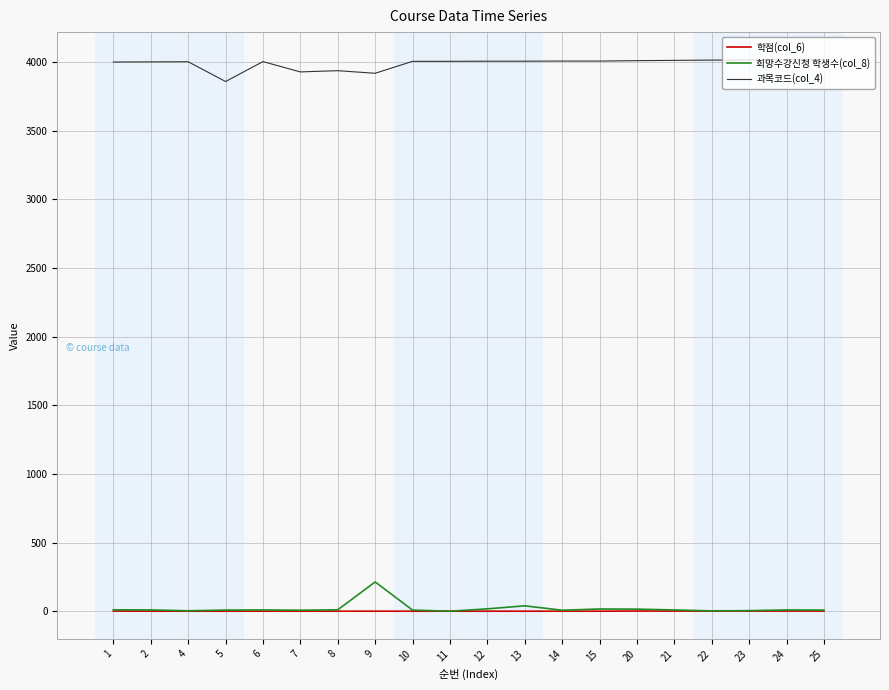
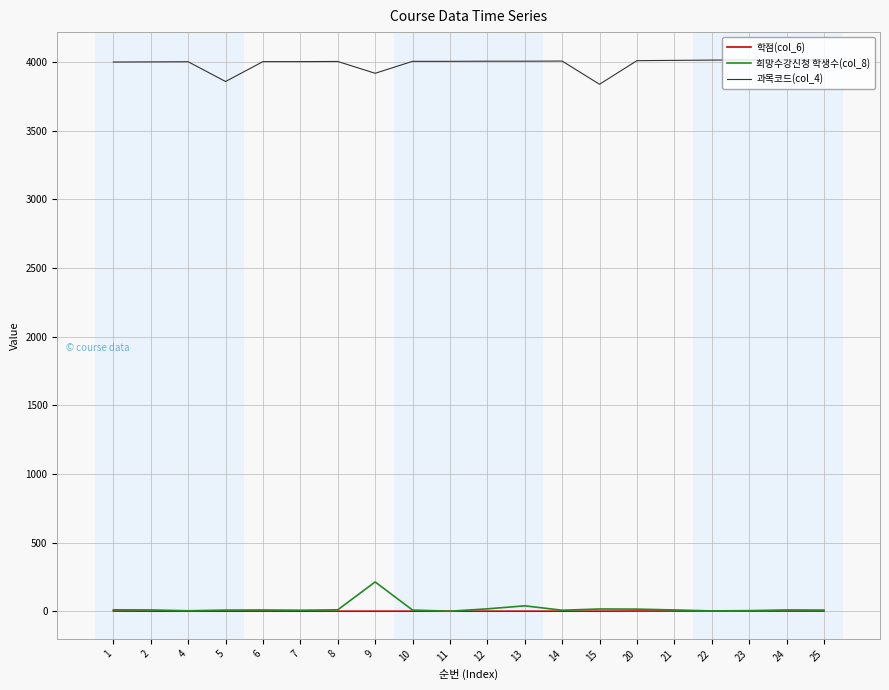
  {
    "학점(col_6)": {
      "9": 0,
      "13": 0
    },
    "희망수강신청 학생수(col_8)": {
      "9": 220,
      "13": 40
    },
    "과목코드(col_4)": {
      "1": 4000,
      "2": 4000,
      "4": 4000,
      "5": 3860,
      "6": 4000,
-     "7": 3930,
-     "8": 3940,
+     "7": 4000,
+     "8": 4010,
      "9": 3920,
      "10": 4010,
      "11": 4010,
      "12": 4010,
      "13": 4010,
      "14": 4010,
-     "15": 4010,
+     "15": 3840,
      "20": 4010,
      "21": 4010,
      "22": 4020
    }
  }
